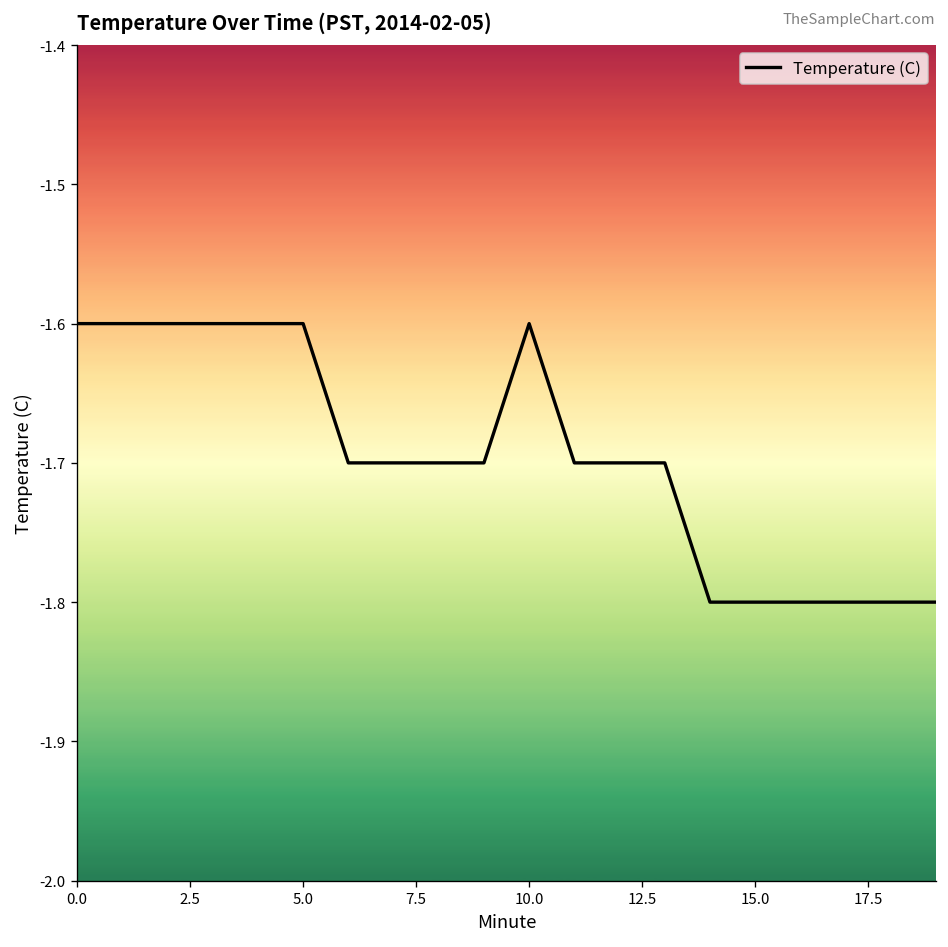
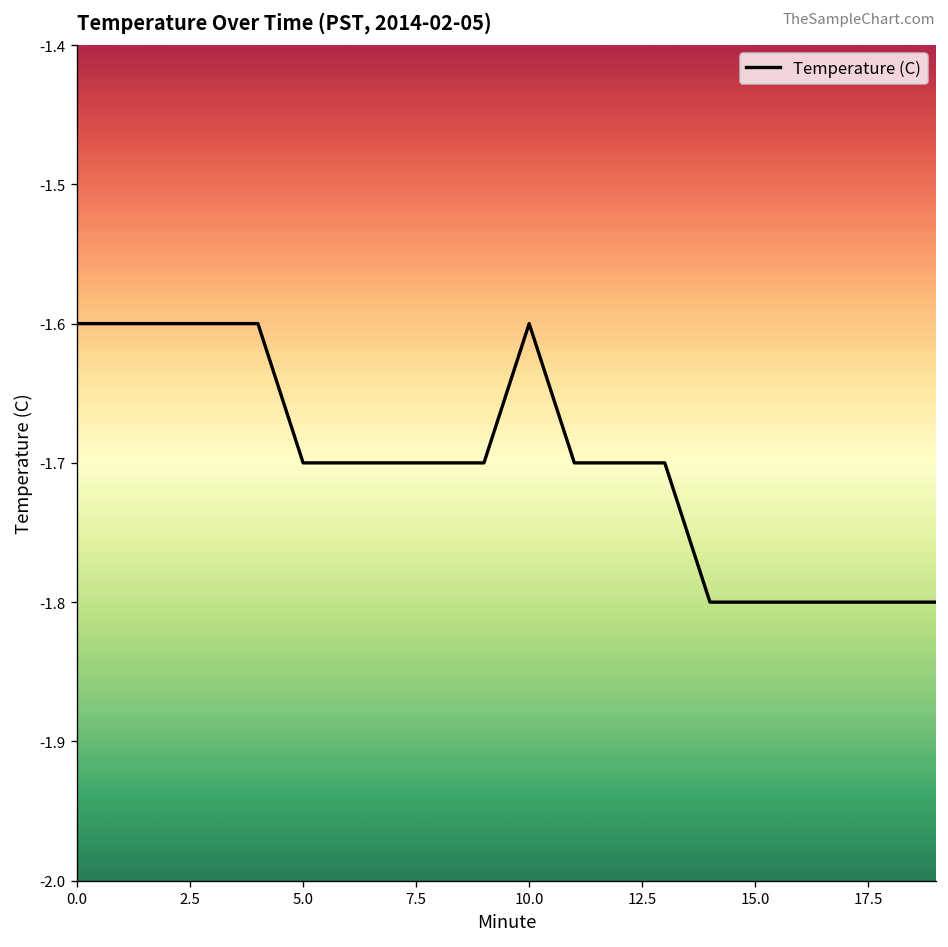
  {
    "0.0": -1.6,
-   "5.0": -1.6,
+   "5.0": -1.7,
    "10.0": -1.6,
    "15.0": -1.8
  }
